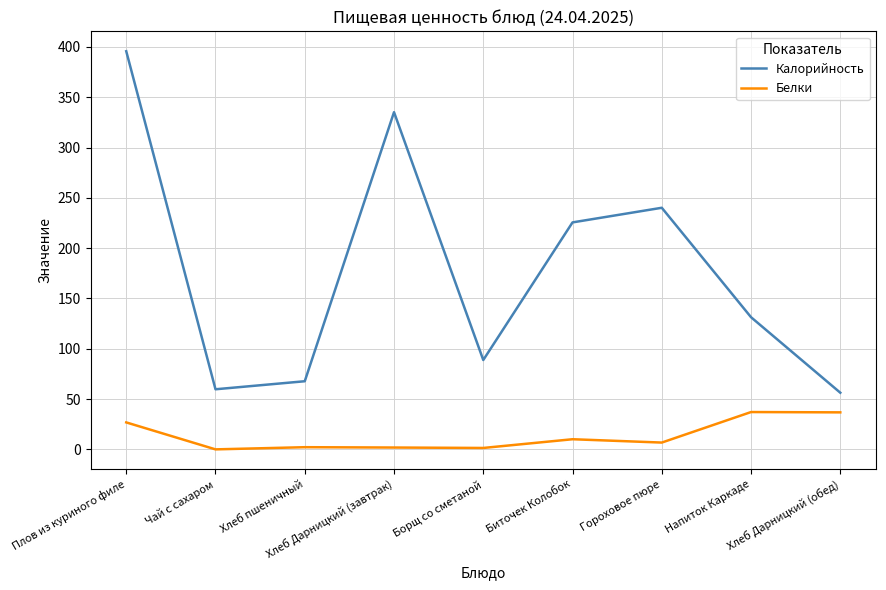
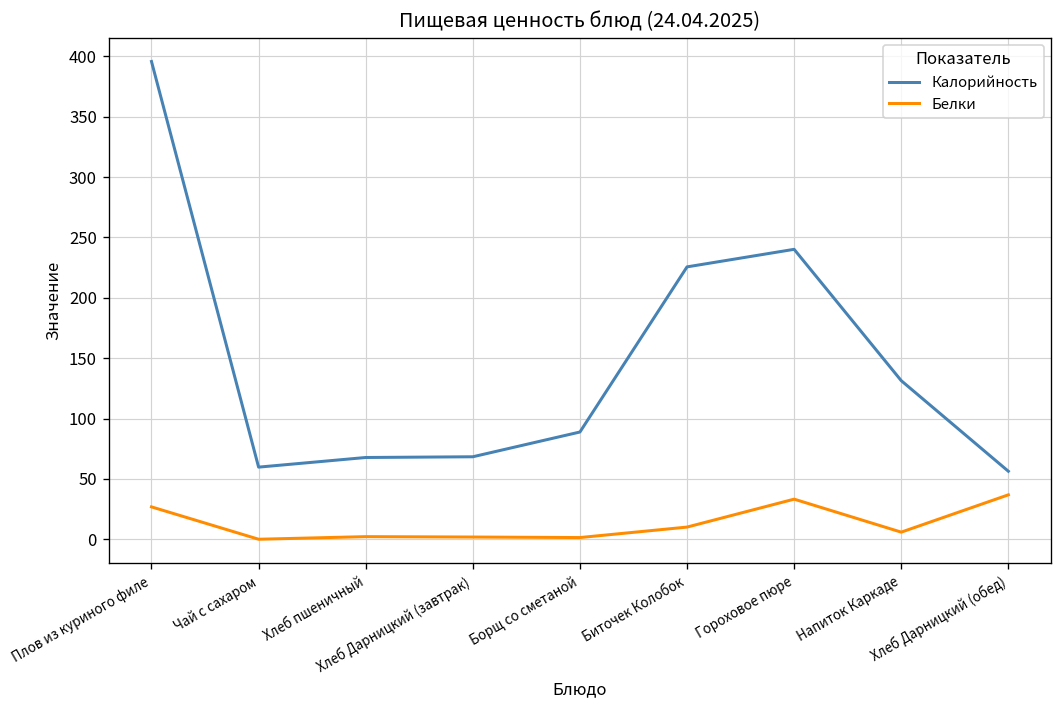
  {
    "Калорийность": {
      "Плов из куриного филе": 396,
      "Чай с сахаром": 60,
      "Хлеб пшеничный": 68,
-     "Хлеб Дарницкий (завтрак)": 335,
+     "Хлеб Дарницкий (завтрак)": 68,
      "Борщ со сметаной": 89,
      "Биточек Колобок": 226,
      "Гороховое пюре": 240,
      "Напиток Каркаде": 131,
      "Хлеб Дарницкий (обед)": 56
    },
    "Белки": {
      "Плов из куриного филе": 27,
      "Чай с сахаром": 0,
      "Хлеб пшеничный": 2,
      "Хлеб Дарницкий (завтрак)": 2,
      "Борщ со сметаной": 2,
      "Биточек Колобок": 10,
-     "Гороховое пюре": 7,
-     "Напиток Каркаде": 37,
+     "Гороховое пюре": 33,
+     "Напиток Каркаде": 6,
      "Хлеб Дарницкий (обед)": 37
    }
  }
